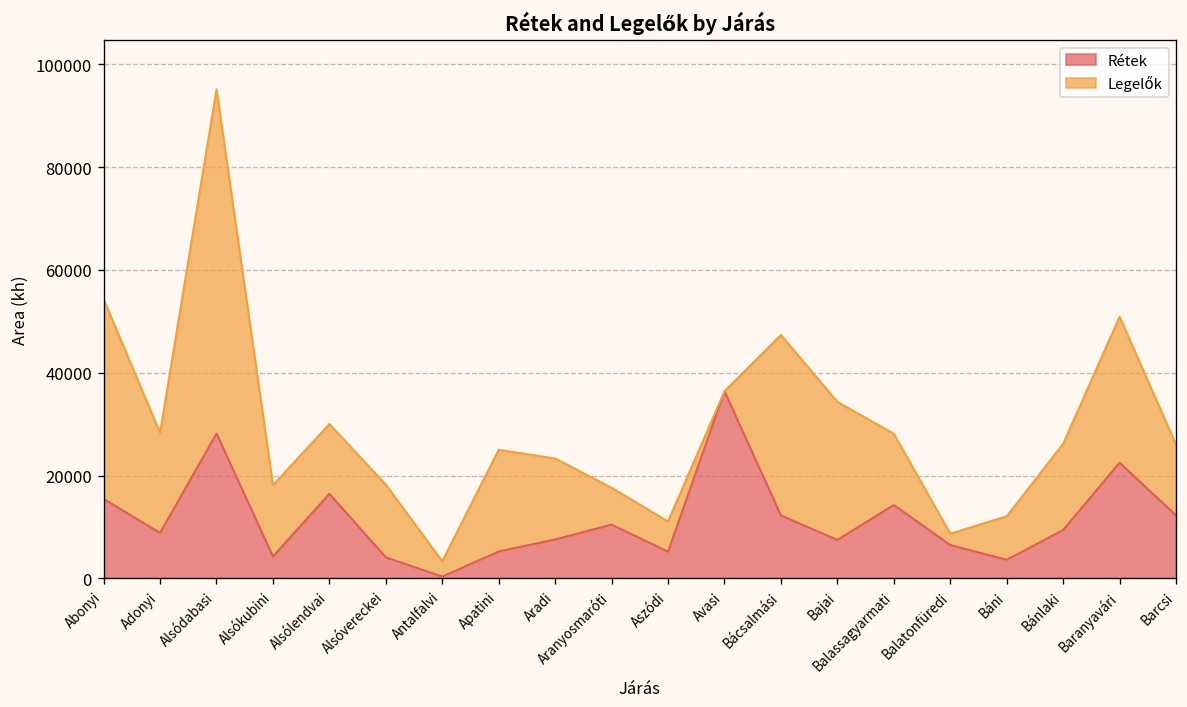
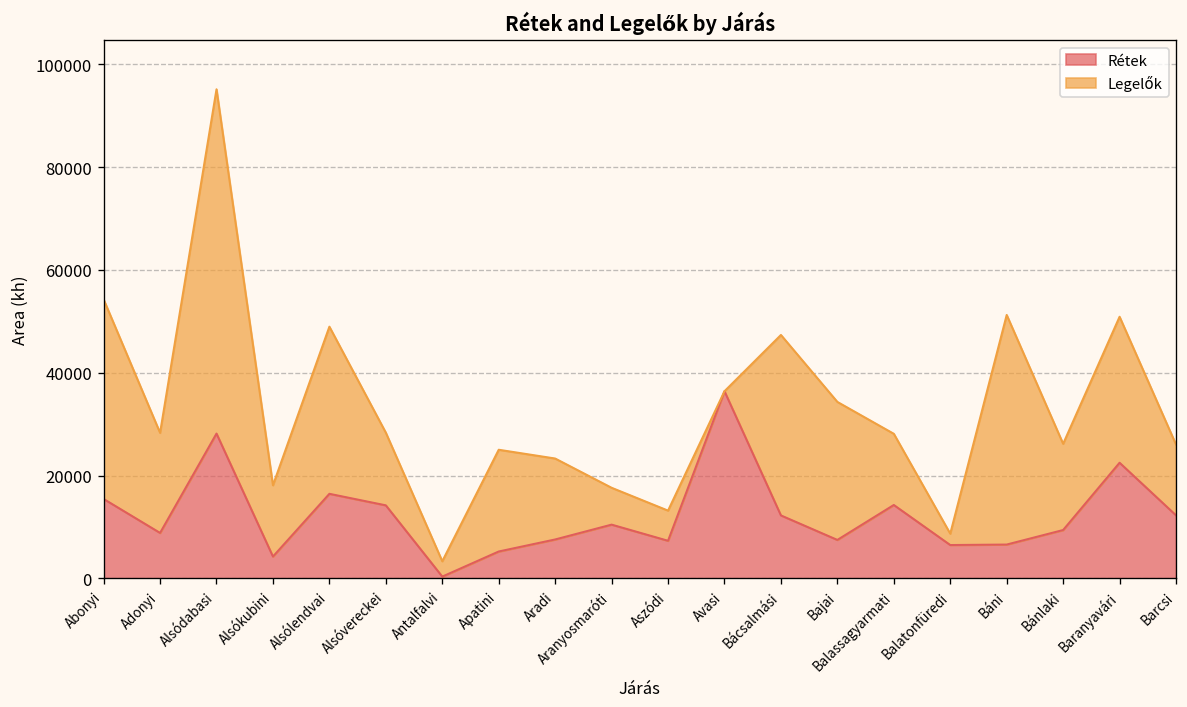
  {
    "Rétek": {
      "Abonyi": 15000,
      "Adonyi": 9000,
      "Alsódabasi": 28000,
      "Alsókubini": 4000,
      "Alsólendvai": 16000,
-     "Alsóvereckei": 4000,
+     "Alsóvereckei": 14000,
      "Antalfalvi": 0,
      "Apatini": 5000,
      "Aradi": 8000,
      "Aranyosmaróti": 10000,
-     "Aszódi": 5000,
+     "Aszódi": 7000,
      "Bácsalmási": 12000,
      "Bajai": 7000,
      "Balassagyarmati": 14000,
      "Balatonfüredi": 6000,
-     "Báni": 4000,
+     "Báni": 7000,
      "Bánlaki": 9000,
      "Baranyavári": 22000,
      "Barcsi": 12000
    },
    "Legelők": {
      "Abonyi": 39000,
      "Adonyi": 19000,
      "Alsódabasi": 67000,
      "Alsókubini": 14000,
-     "Alsólendvai": 14000,
+     "Alsólendvai": 33000,
      "Alsóvereckei": 14000,
      "Antalfalvi": 3000,
      "Apatini": 20000,
      "Aradi": 16000,
      "Aranyosmaróti": 7000,
      "Aszódi": 6000,
      "Bácsalmási": 35000,
      "Bajai": 27000,
      "Balassagyarmati": 14000,
      "Balatonfüredi": 2000,
-     "Báni": 8000,
+     "Báni": 45000,
      "Bánlaki": 17000,
      "Baranyavári": 28000,
      "Barcsi": 14000
    }
  }
